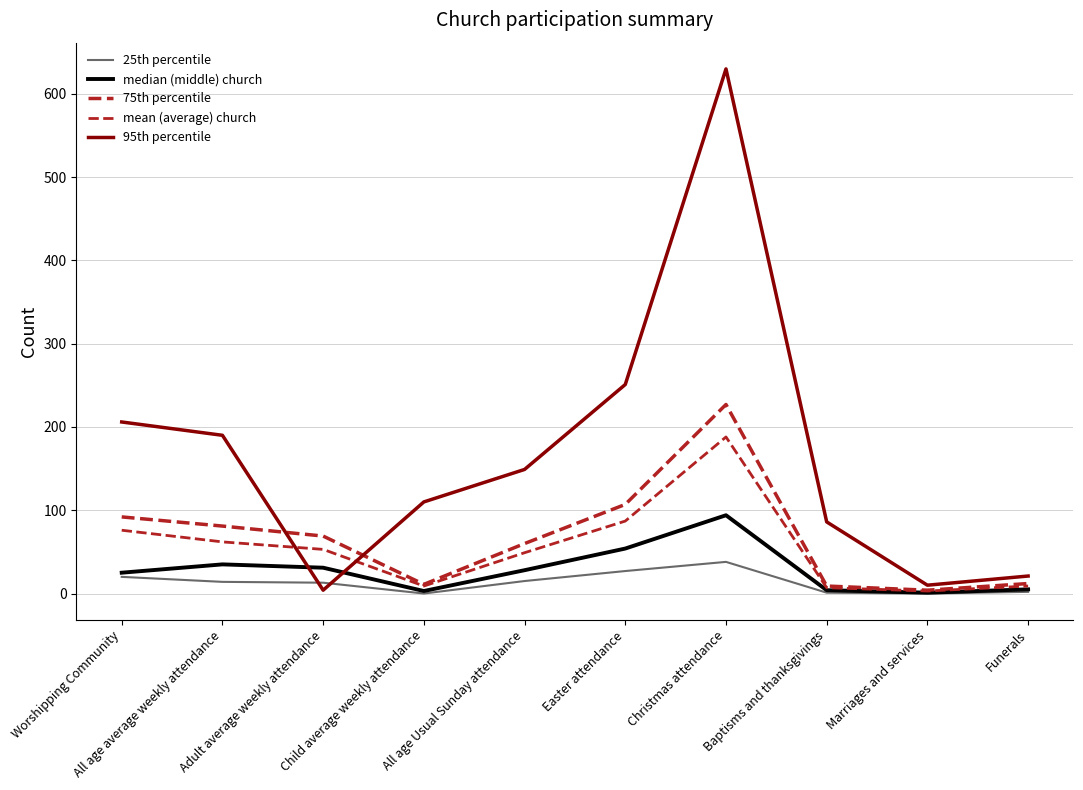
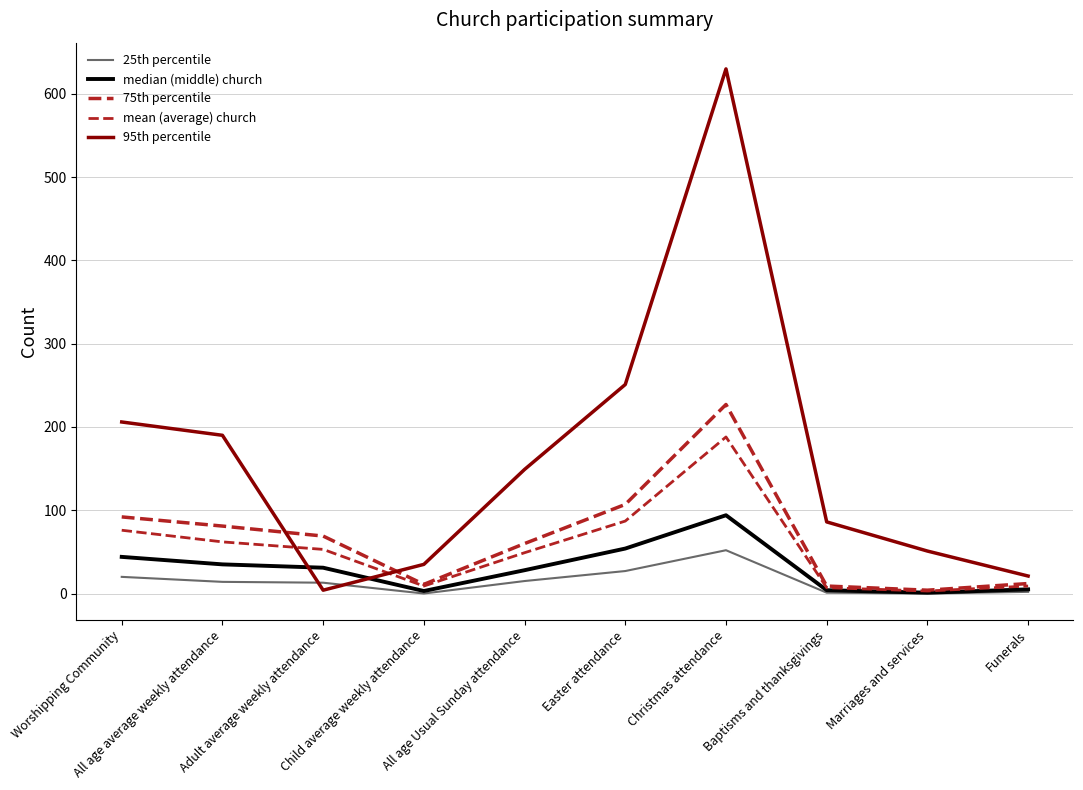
  {
    "25th percentile": {
      "Worshipping Community": 20,
      "All age average weekly attendance": 10,
      "Adult average weekly attendance": 10,
      "All age Usual Sunday attendance": 20,
      "Easter attendance": 30,
-     "Christmas attendance": 40
+     "Christmas attendance": 50
    },
    "median (middle) church": {
-     "Worshipping Community": 30,
+     "Worshipping Community": 40,
      "All age average weekly attendance": 40,
      "Adult average weekly attendance": 30,
      "All age Usual Sunday attendance": 30,
      "Easter attendance": 50,
      "Christmas attendance": 90
    },
    "95th percentile": {
      "Worshipping Community": 210,
      "All age average weekly attendance": 190,
      "Adult average weekly attendance": 0,
-     "Child average weekly attendance": 110,
+     "Child average weekly attendance": 40,
      "All age Usual Sunday attendance": 150,
      "Easter attendance": 250,
      "Christmas attendance": 630,
      "Baptisms and thanksgivings": 90,
-     "Marriages and services": 10,
+     "Marriages and services": 50,
      "Funerals": 20
    }
  }
